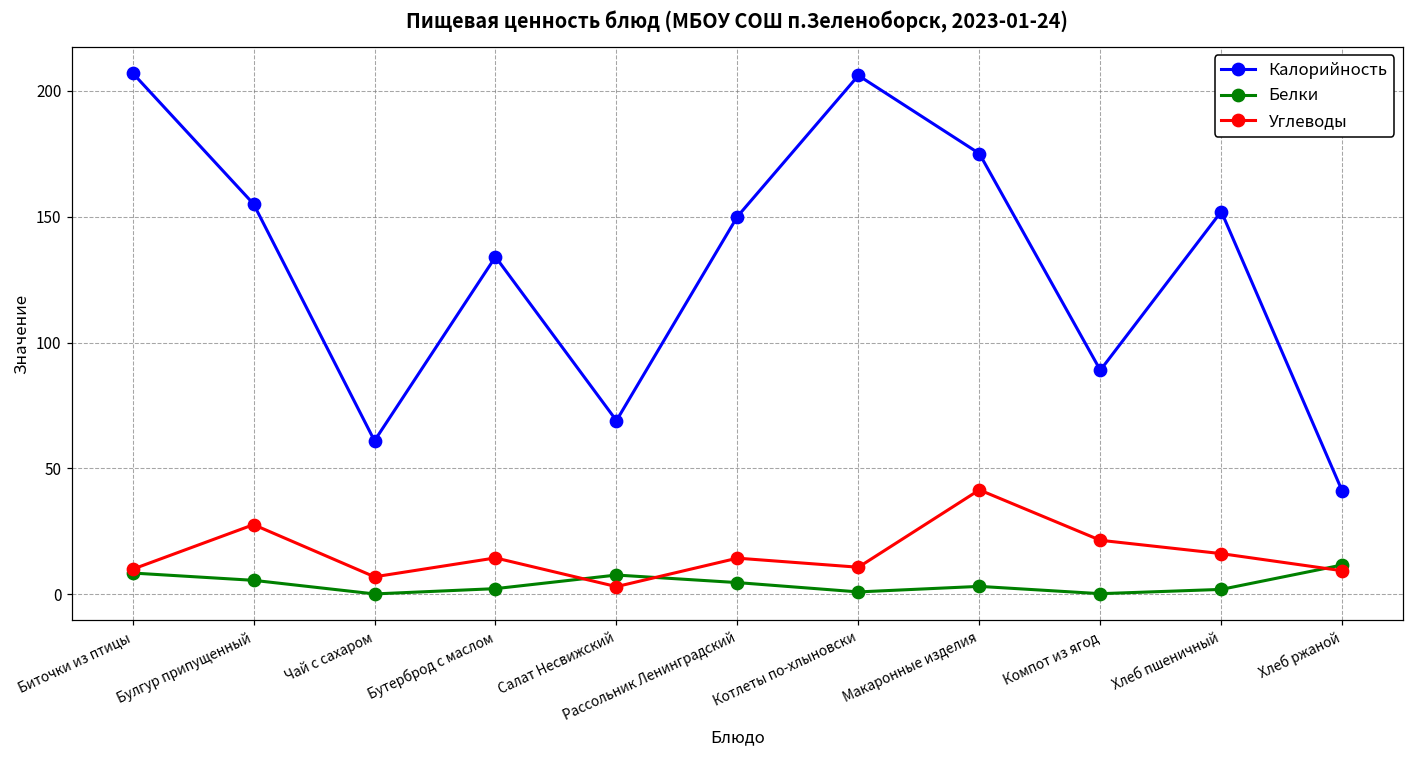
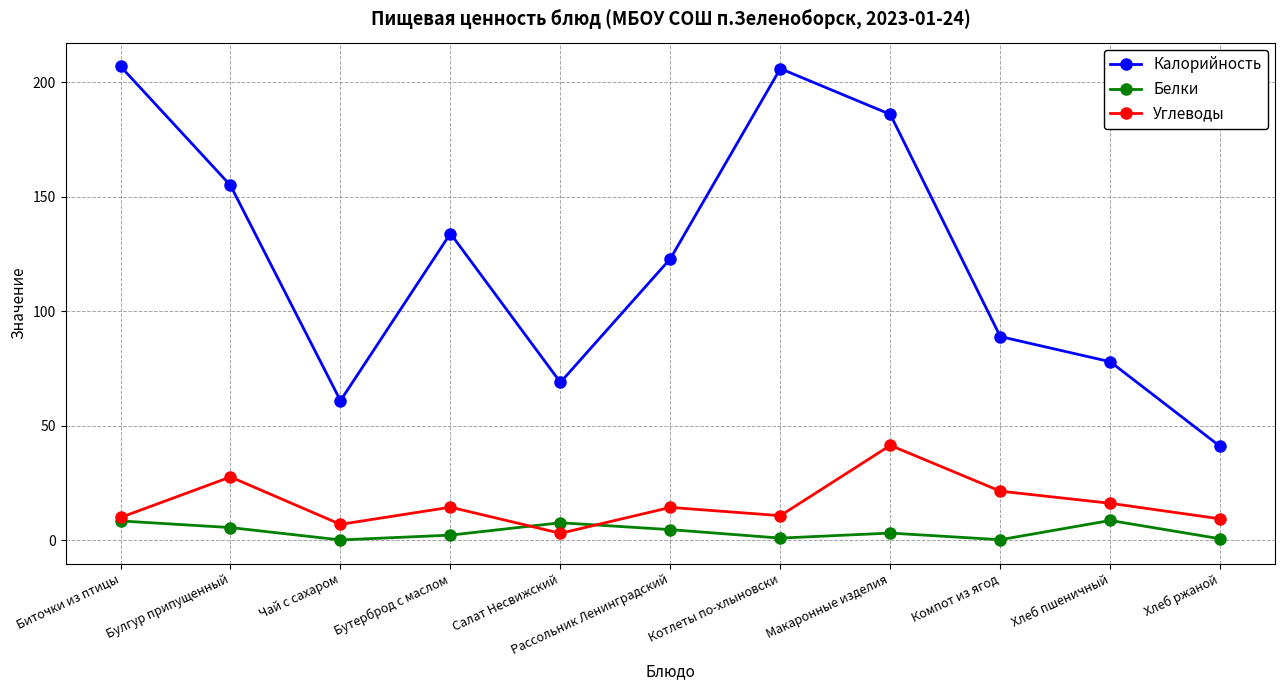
  {
    "Калорийность": {
      "Биточки из птицы": 207,
      "Булгур припущенный": 155,
      "Чай с сахаром": 61,
      "Бутерброд с маслом": 134,
      "Салат Несвижский": 69,
-     "Рассольник Ленинградский": 150,
+     "Рассольник Ленинградский": 123,
      "Котлеты по-хлыновски": 206,
-     "Макаронные изделия": 175,
+     "Макаронные изделия": 186,
      "Компот из ягод": 89,
-     "Хлеб пшеничный": 152,
+     "Хлеб пшеничный": 78,
      "Хлеб ржаной": 41
    },
    "Белки": {
      "Биточки из птицы": 9,
      "Булгур припущенный": 6,
      "Чай с сахаром": 0,
      "Бутерброд с маслом": 2,
      "Салат Несвижский": 8,
      "Рассольник Ленинградский": 5,
      "Котлеты по-хлыновски": 1,
      "Макаронные изделия": 3,
      "Компот из ягод": 0,
-     "Хлеб пшеничный": 2,
-     "Хлеб ржаной": 12
+     "Хлеб пшеничный": 9,
+     "Хлеб ржаной": 1
    },
    "Углеводы": {
      "Биточки из птицы": 10,
      "Булгур припущенный": 28,
      "Чай с сахаром": 7,
      "Бутерброд с маслом": 15,
      "Салат Несвижский": 3,
      "Рассольник Ленинградский": 14,
      "Котлеты по-хлыновски": 11,
      "Макаронные изделия": 42,
      "Компот из ягод": 22,
      "Хлеб пшеничный": 16,
      "Хлеб ржаной": 9
    }
  }
